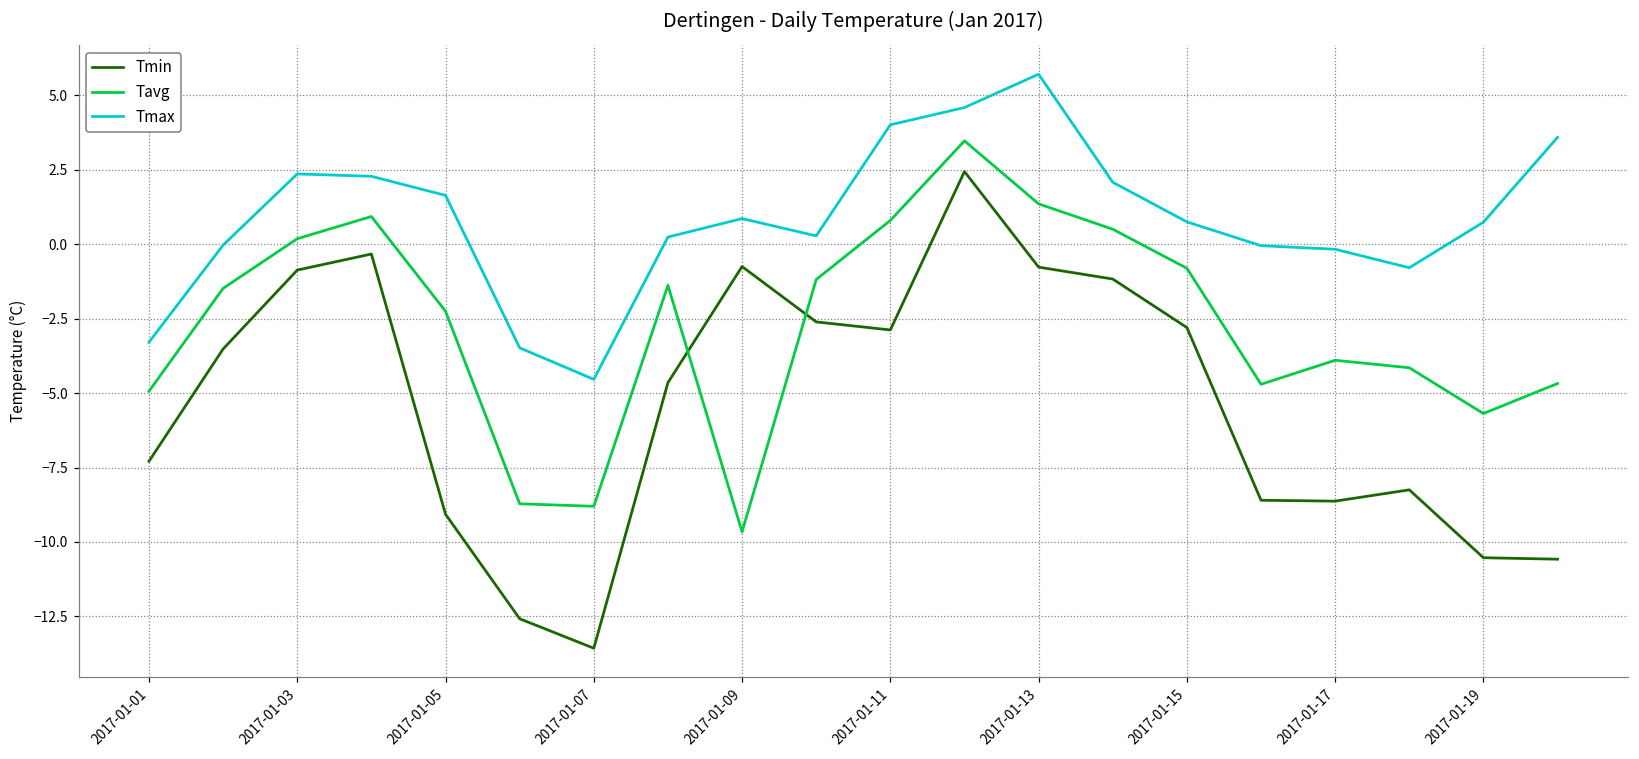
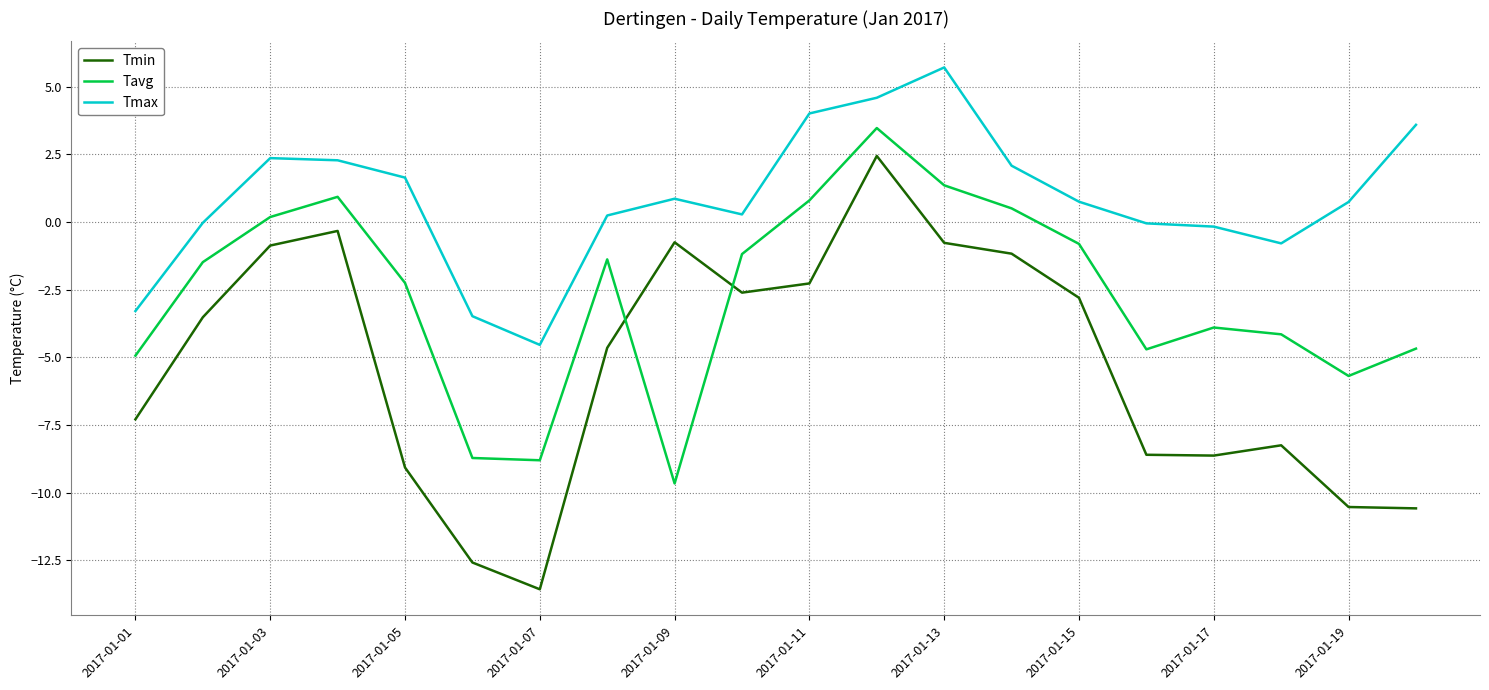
  {
    "Tmin": {
      "2017-01-01": -7.3,
      "2017-01-03": -0.9,
      "2017-01-05": -9.1,
      "2017-01-07": -13.6,
      "2017-01-09": -0.8,
-     "2017-01-11": -2.9,
+     "2017-01-11": -2.3,
      "2017-01-13": -0.8,
      "2017-01-15": -2.8,
      "2017-01-17": -8.6,
      "2017-01-19": -10.5
    },
    "Tavg": {
      "2017-01-01": -4.9,
      "2017-01-03": 0.2,
      "2017-01-05": -2.3,
      "2017-01-07": -8.8,
      "2017-01-09": -9.7,
      "2017-01-11": 0.8,
      "2017-01-13": 1.4,
      "2017-01-15": -0.8,
      "2017-01-17": -3.9,
      "2017-01-19": -5.7
    },
    "Tmax": {
      "2017-01-01": -3.3,
      "2017-01-03": 2.4,
      "2017-01-05": 1.6,
      "2017-01-07": -4.5,
      "2017-01-09": 0.9,
      "2017-01-11": 4.0,
      "2017-01-13": 5.7,
      "2017-01-15": 0.8,
      "2017-01-17": -0.2,
      "2017-01-19": 0.7
    }
  }
